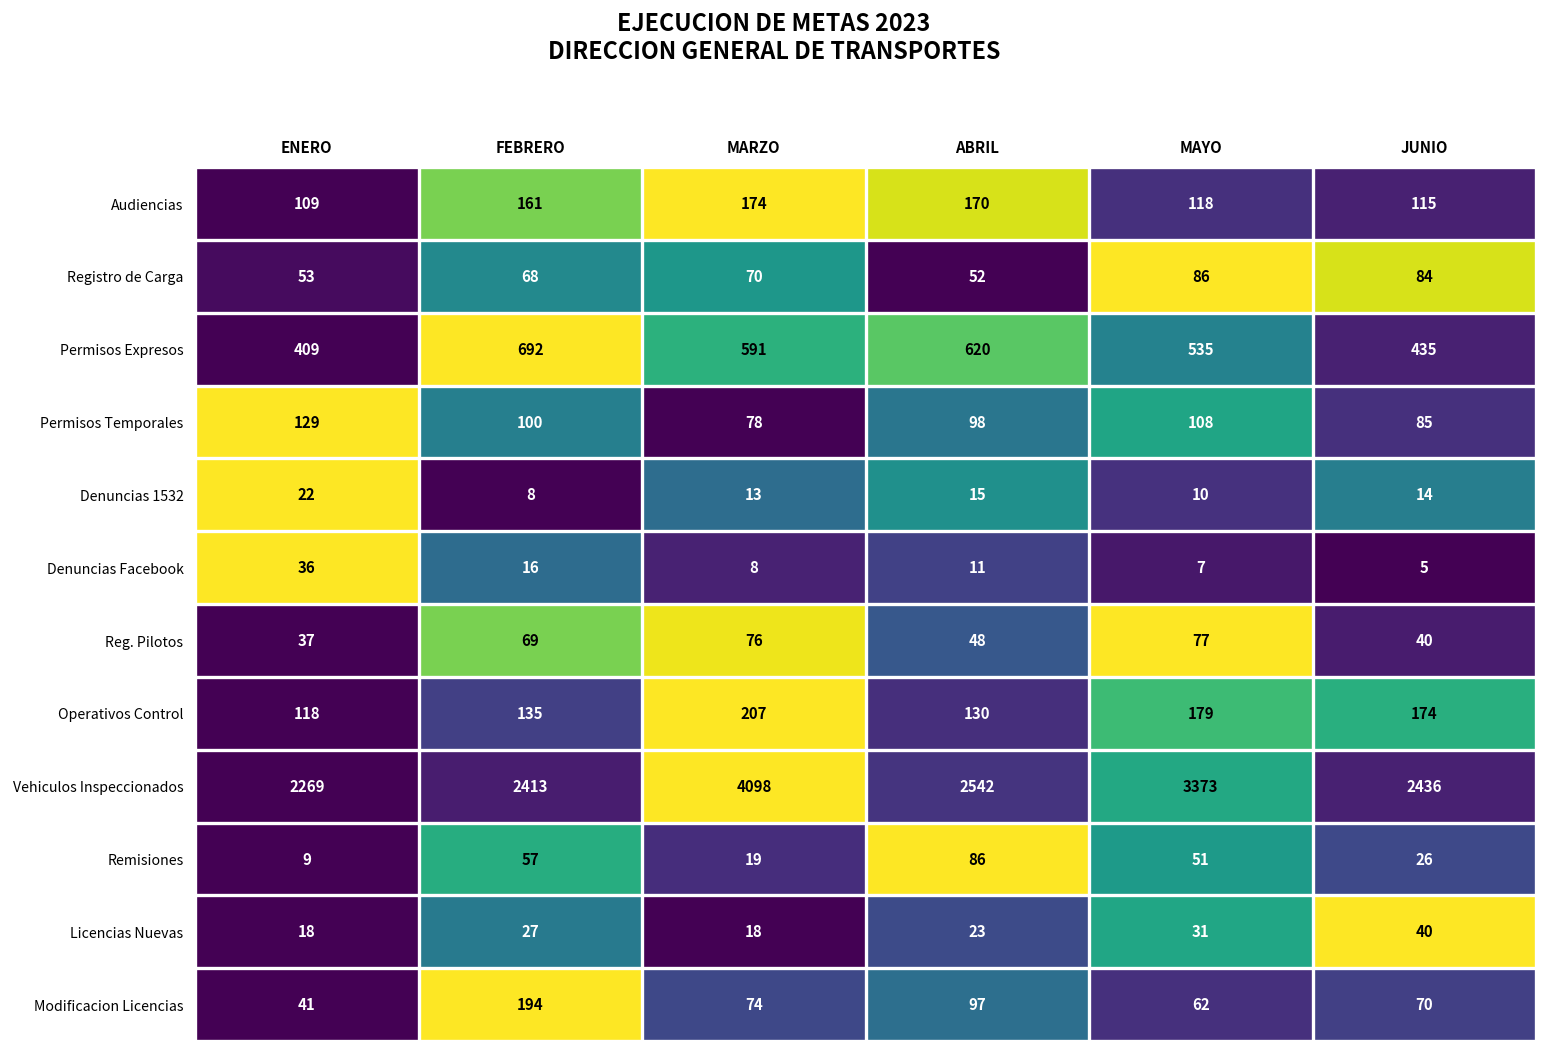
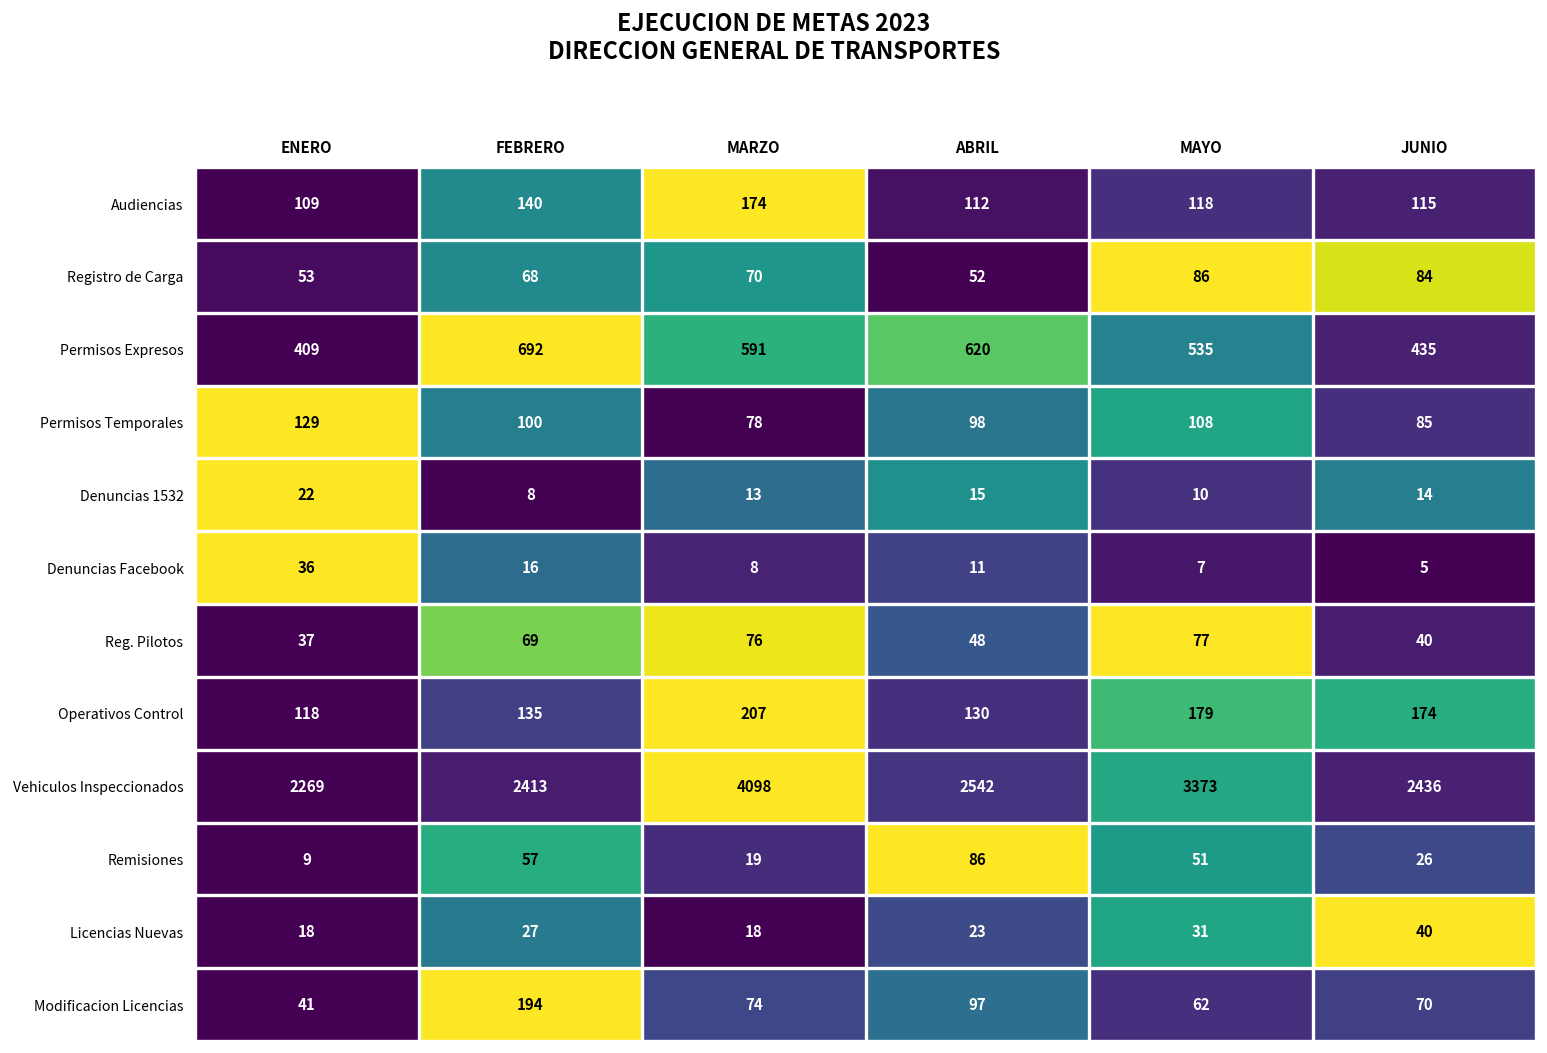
  {
    "Audiencias": {
      "ENERO": 109,
-     "FEBRERO": 161,
+     "FEBRERO": 140,
      "MARZO": 174,
-     "ABRIL": 170,
+     "ABRIL": 112,
      "MAYO": 118,
      "JUNIO": 115
    },
    "Registro de Carga": {
      "ENERO": 53,
      "FEBRERO": 68,
      "MARZO": 70,
      "ABRIL": 52,
      "MAYO": 86,
      "JUNIO": 84
    },
    "Permisos Expresos": {
      "ENERO": 409,
      "FEBRERO": 692,
      "MARZO": 591,
      "ABRIL": 620,
      "MAYO": 535,
      "JUNIO": 435
    },
    "Permisos Temporales": {
      "ENERO": 129,
      "FEBRERO": 100,
      "MARZO": 78,
      "ABRIL": 98,
      "MAYO": 108,
      "JUNIO": 85
    },
    "Denuncias 1532": {
      "ENERO": 22,
      "FEBRERO": 8,
      "MARZO": 13,
      "ABRIL": 15,
      "MAYO": 10,
      "JUNIO": 14
    },
    "Denuncias Facebook": {
      "ENERO": 36,
      "FEBRERO": 16,
      "MARZO": 8,
      "ABRIL": 11,
      "MAYO": 7,
      "JUNIO": 5
    },
    "Reg. Pilotos": {
      "ENERO": 37,
      "FEBRERO": 69,
      "MARZO": 76,
      "ABRIL": 48,
      "MAYO": 77,
      "JUNIO": 40
    },
    "Operativos Control": {
      "ENERO": 118,
      "FEBRERO": 135,
      "MARZO": 207,
      "ABRIL": 130,
      "MAYO": 179,
      "JUNIO": 174
    },
    "Vehiculos Inspeccionados": {
      "ENERO": 2269,
      "FEBRERO": 2413,
      "MARZO": 4098,
      "ABRIL": 2542,
      "MAYO": 3373,
      "JUNIO": 2436
    },
    "Remisiones": {
      "ENERO": 9,
      "FEBRERO": 57,
      "MARZO": 19,
      "ABRIL": 86,
      "MAYO": 51,
      "JUNIO": 26
    },
    "Licencias Nuevas": {
      "ENERO": 18,
      "FEBRERO": 27,
      "MARZO": 18,
      "ABRIL": 23,
      "MAYO": 31,
      "JUNIO": 40
    },
    "Modificacion Licencias": {
      "ENERO": 41,
      "FEBRERO": 194,
      "MARZO": 74,
      "ABRIL": 97,
      "MAYO": 62,
      "JUNIO": 70
    }
  }
